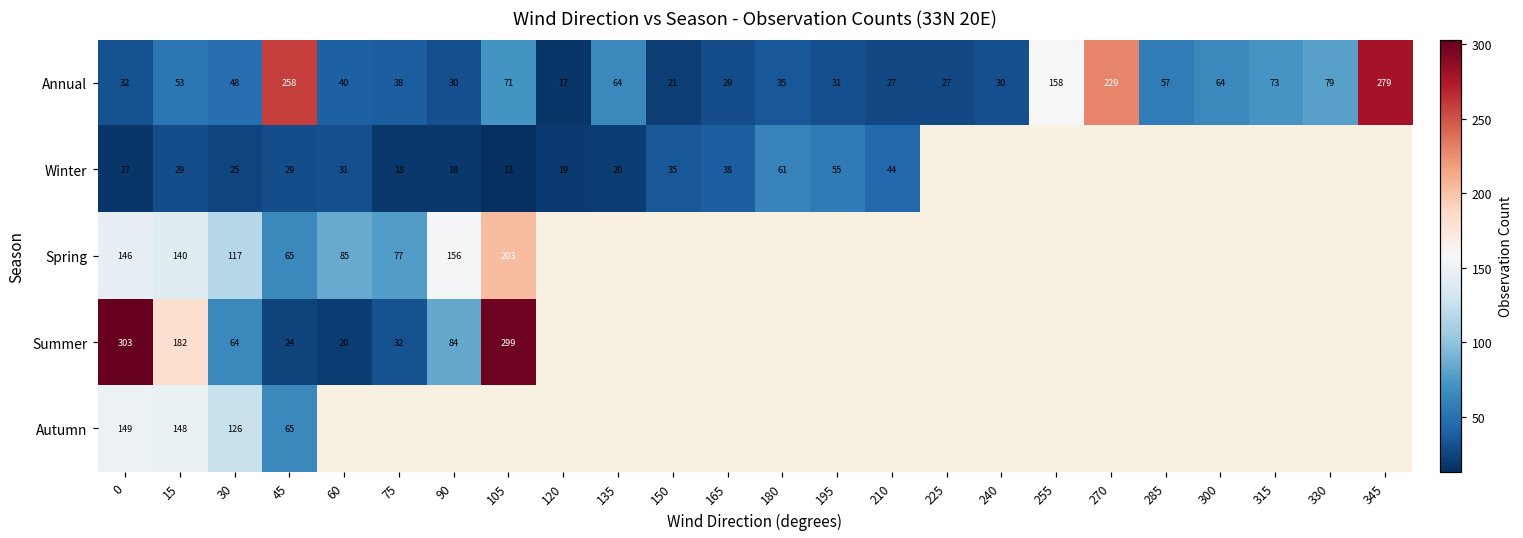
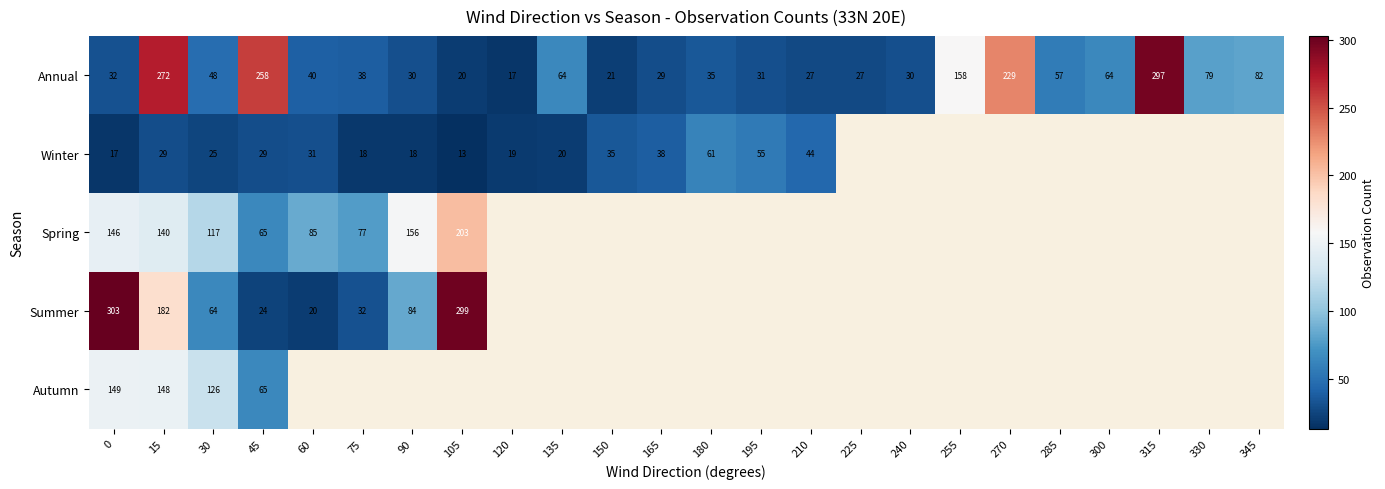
  {
    "Annual": {
      "0": 32,
-     "15": 53,
+     "15": 272,
      "30": 48,
      "45": 258,
      "60": 40,
      "75": 38,
      "90": 30,
-     "105": 71,
+     "105": 20,
      "120": 17,
      "135": 64,
      "150": 21,
      "165": 29,
      "180": 35,
      "195": 31,
      "210": 27,
      "225": 27,
      "240": 30,
      "255": 158,
      "270": 229,
      "285": 57,
      "300": 64,
-     "315": 73,
+     "315": 297,
      "330": 79,
-     "345": 279
+     "345": 82
    },
    "Winter": {
      "0": 17,
      "15": 29,
      "30": 25,
      "45": 29,
      "60": 31,
      "75": 18,
      "90": 18,
      "105": 13,
      "120": 19,
      "135": 20,
      "150": 35,
      "165": 38,
      "180": 61,
      "195": 55,
      "210": 44
    },
    "Spring": {
      "0": 146,
      "15": 140,
      "30": 117,
      "45": 65,
      "60": 85,
      "75": 77,
      "90": 156,
      "105": 203
    },
    "Summer": {
      "0": 303,
      "15": 182,
      "30": 64,
      "45": 24,
      "60": 20,
      "75": 32,
      "90": 84,
      "105": 299
    },
    "Autumn": {
      "0": 149,
      "15": 148,
      "30": 126,
      "45": 65
    }
  }
